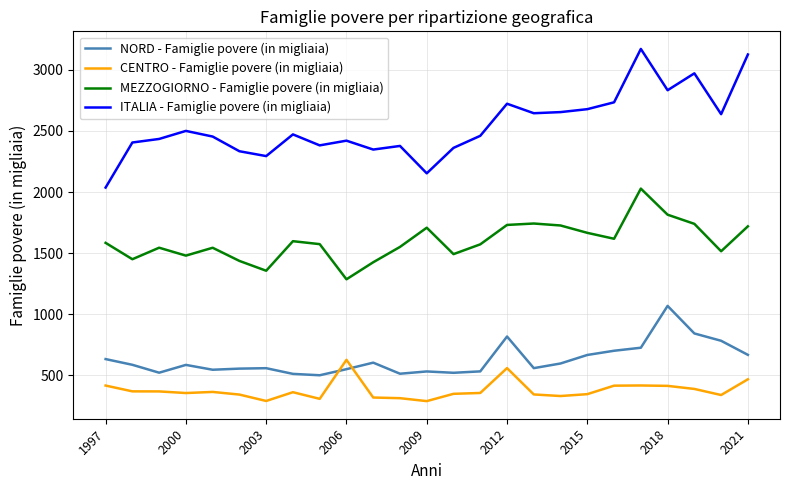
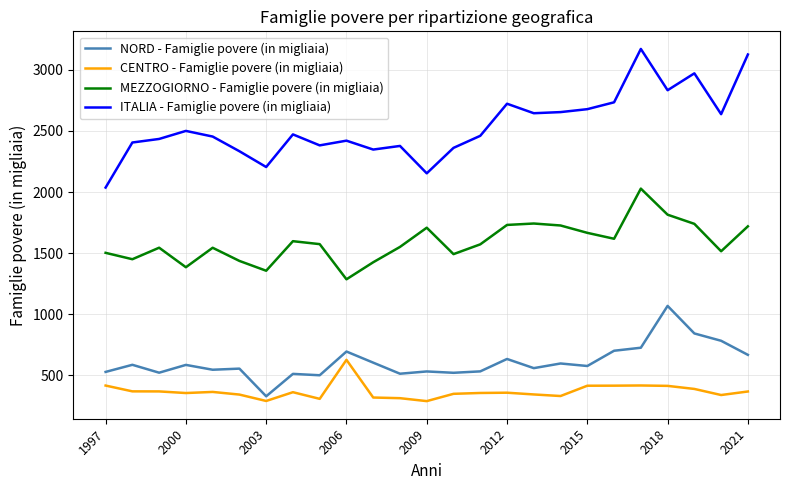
  {
    "NORD - Famiglie povere (in migliaia)": {
-     "1997": 630,
+     "1997": 530,
      "2000": 590,
-     "2003": 560,
-     "2006": 550,
+     "2003": 330,
+     "2006": 690,
      "2009": 530,
-     "2012": 820,
-     "2015": 670,
+     "2012": 630,
+     "2015": 580,
      "2018": 1070,
      "2021": 670
    },
    "CENTRO - Famiglie povere (in migliaia)": {
      "1997": 420,
      "2000": 360,
      "2003": 290,
      "2006": 630,
      "2009": 290,
-     "2012": 560,
-     "2015": 350,
+     "2012": 360,
+     "2015": 420,
      "2018": 410,
-     "2021": 470
+     "2021": 370
    },
    "MEZZOGIORNO - Famiglie povere (in migliaia)": {
-     "1997": 1580,
-     "2000": 1480,
+     "1997": 1500,
+     "2000": 1380,
      "2003": 1360,
      "2006": 1290,
      "2009": 1710,
      "2012": 1730,
      "2015": 1670,
      "2018": 1810,
      "2021": 1720
    },
    "ITALIA - Famiglie povere (in migliaia)": {
      "1997": 2040,
      "2000": 2500,
-     "2003": 2290,
+     "2003": 2200,
      "2006": 2420,
      "2009": 2150,
      "2012": 2720,
      "2015": 2680,
      "2018": 2830,
      "2021": 3130
    }
  }
